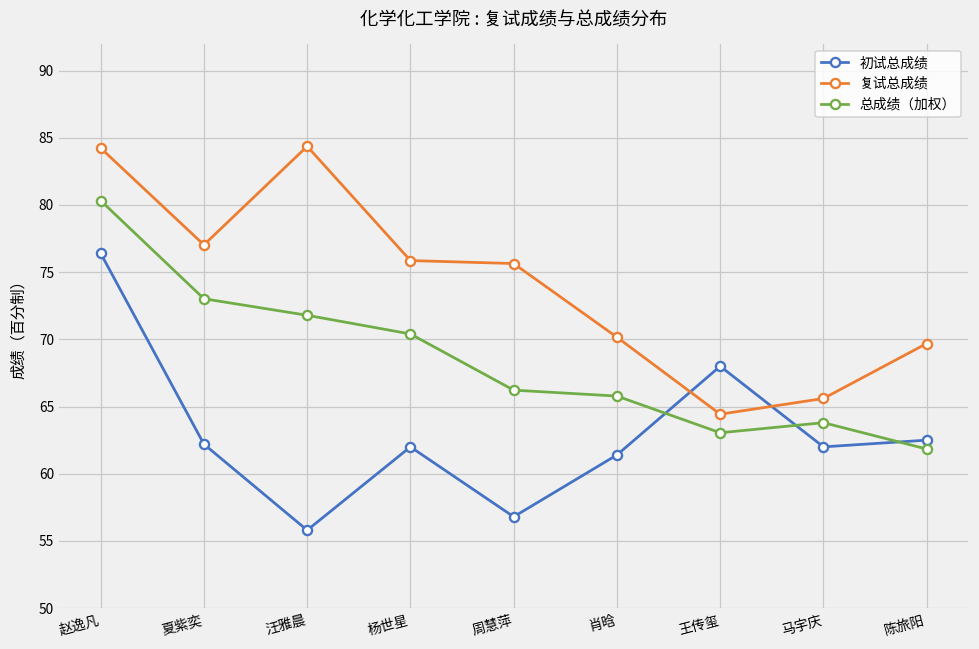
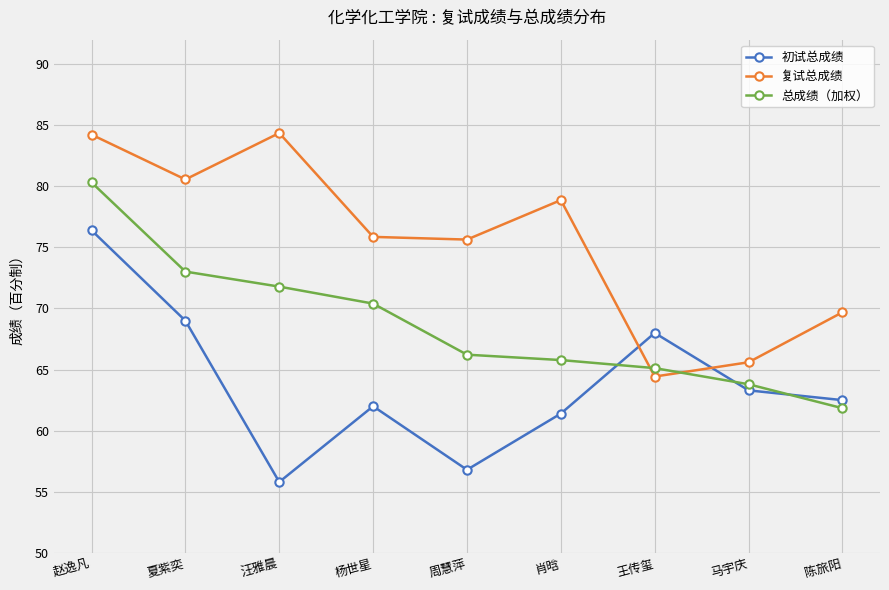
  {
    "初试总成绩": {
      "赵逸凡": 76.4,
-     "夏紫奕": 62.2,
+     "夏紫奕": 69.0,
      "汪雅晨": 55.8,
      "杨世星": 62.0,
      "周慧萍": 56.8,
      "肖晗": 61.4,
      "王传玺": 68.0,
-     "马宇庆": 62.0,
+     "马宇庆": 63.3,
      "陈旅阳": 62.5
    },
    "复试总成绩": {
      "赵逸凡": 84.2,
-     "夏紫奕": 77.0,
+     "夏紫奕": 80.6,
      "汪雅晨": 84.4,
      "杨世星": 75.9,
      "周慧萍": 75.6,
-     "肖晗": 70.2,
+     "肖晗": 78.9,
      "王传玺": 64.4,
      "马宇庆": 65.6,
      "陈旅阳": 69.7
    },
    "总成绩（加权）": {
      "赵逸凡": 80.3,
      "夏紫奕": 73.0,
      "汪雅晨": 71.8,
      "杨世星": 70.4,
      "周慧萍": 66.2,
      "肖晗": 65.8,
-     "王传玺": 63.1,
+     "王传玺": 65.1,
      "马宇庆": 63.8,
      "陈旅阳": 61.8
    }
  }
